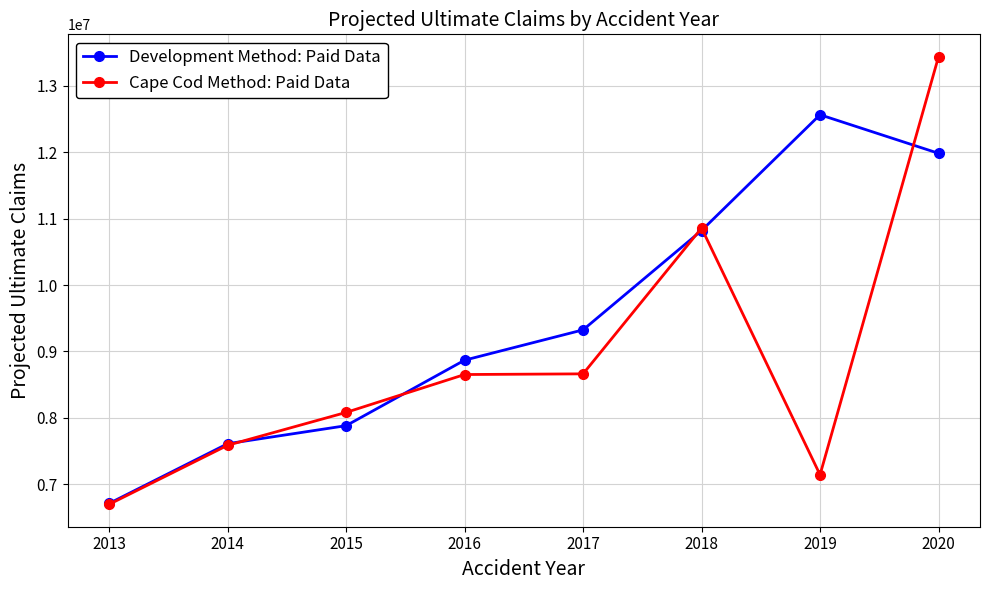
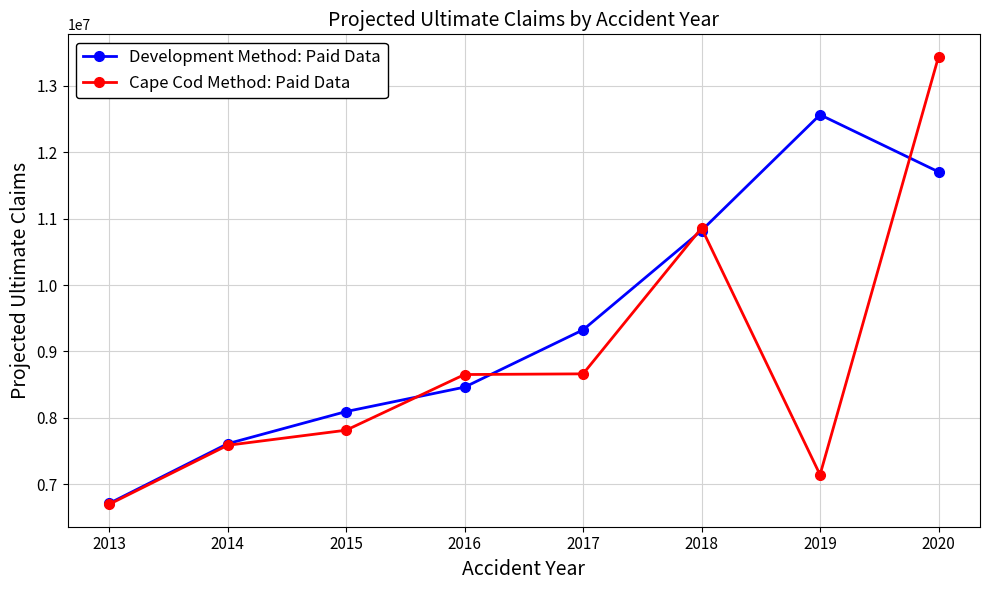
  {
    "Development Method: Paid Data": {
-     "2015": 7900000,
-     "2016": 8900000,
+     "2015": 8100000,
+     "2016": 8500000,
      "2017": 9300000,
      "2019": 12600000,
-     "2020": 12000000
+     "2020": 11700000
    },
    "Cape Cod Method: Paid Data": {
-     "2015": 8100000,
+     "2015": 7800000,
      "2016": 8700000,
      "2017": 8700000,
      "2019": 7100000,
      "2020": 13400000
    }
  }
